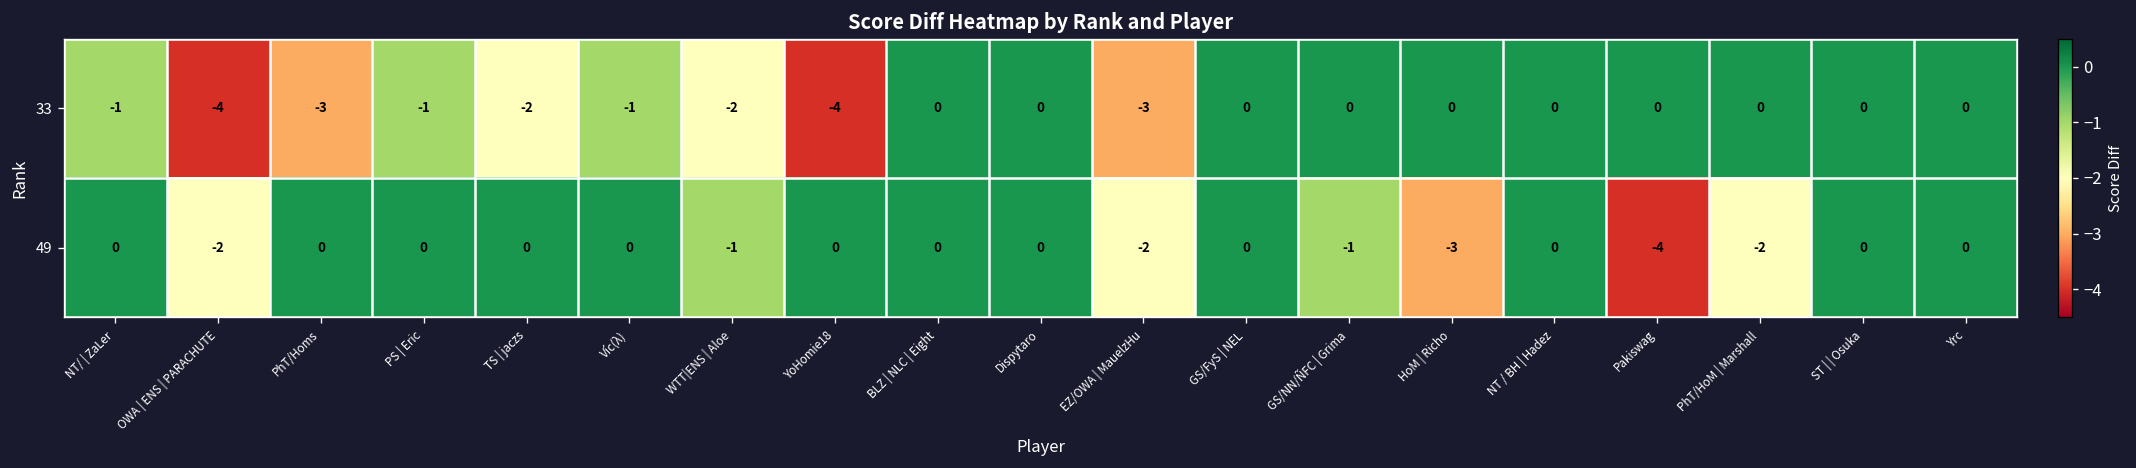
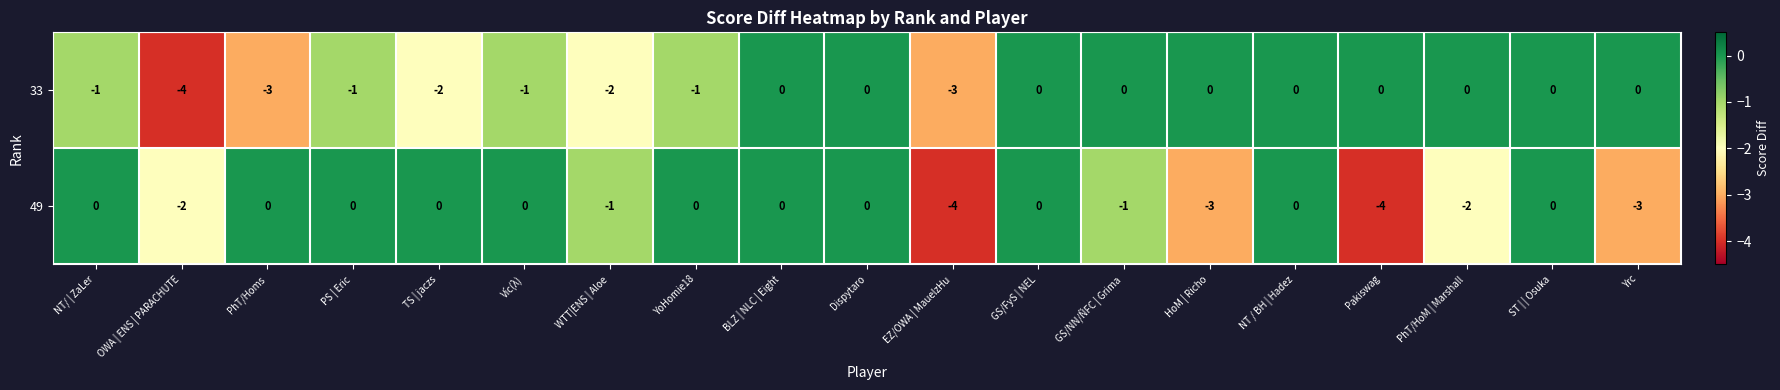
  {
    "33": {
      "NT/ | ZaLer": -1,
      "OWA | ENS | PARACHUTE": -4,
      "PhT/Homs": -3,
      "PS | Eric": -1,
      "TS | jaczs": -2,
      "Víc(λ)": -1,
      "WTT|ENS | Aloe": -2,
-     "YoHomie18": -4,
+     "YoHomie18": -1,
      "BLZ | NLC | Eight": 0,
      "Dispytaro": 0,
      "EZ/OWA | MauelzHu": -3,
      "GS/FyS | NEL": 0,
      "GS/NN/ÑFC | Grima": 0,
      "HoM | Richo": 0,
      "NT / BH | Hadez": 0,
      "Pakiswag": 0,
      "PhT/HoM | Marshall": 0,
      "ST | | Osuka": 0,
      "Yrc": 0
    },
    "49": {
      "NT/ | ZaLer": 0,
      "OWA | ENS | PARACHUTE": -2,
      "PhT/Homs": 0,
      "PS | Eric": 0,
      "TS | jaczs": 0,
      "Víc(λ)": 0,
      "WTT|ENS | Aloe": -1,
      "YoHomie18": 0,
      "BLZ | NLC | Eight": 0,
      "Dispytaro": 0,
-     "EZ/OWA | MauelzHu": -2,
+     "EZ/OWA | MauelzHu": -4,
      "GS/FyS | NEL": 0,
      "GS/NN/ÑFC | Grima": -1,
      "HoM | Richo": -3,
      "NT / BH | Hadez": 0,
      "Pakiswag": -4,
      "PhT/HoM | Marshall": -2,
      "ST | | Osuka": 0,
-     "Yrc": 0
+     "Yrc": -3
    }
  }
